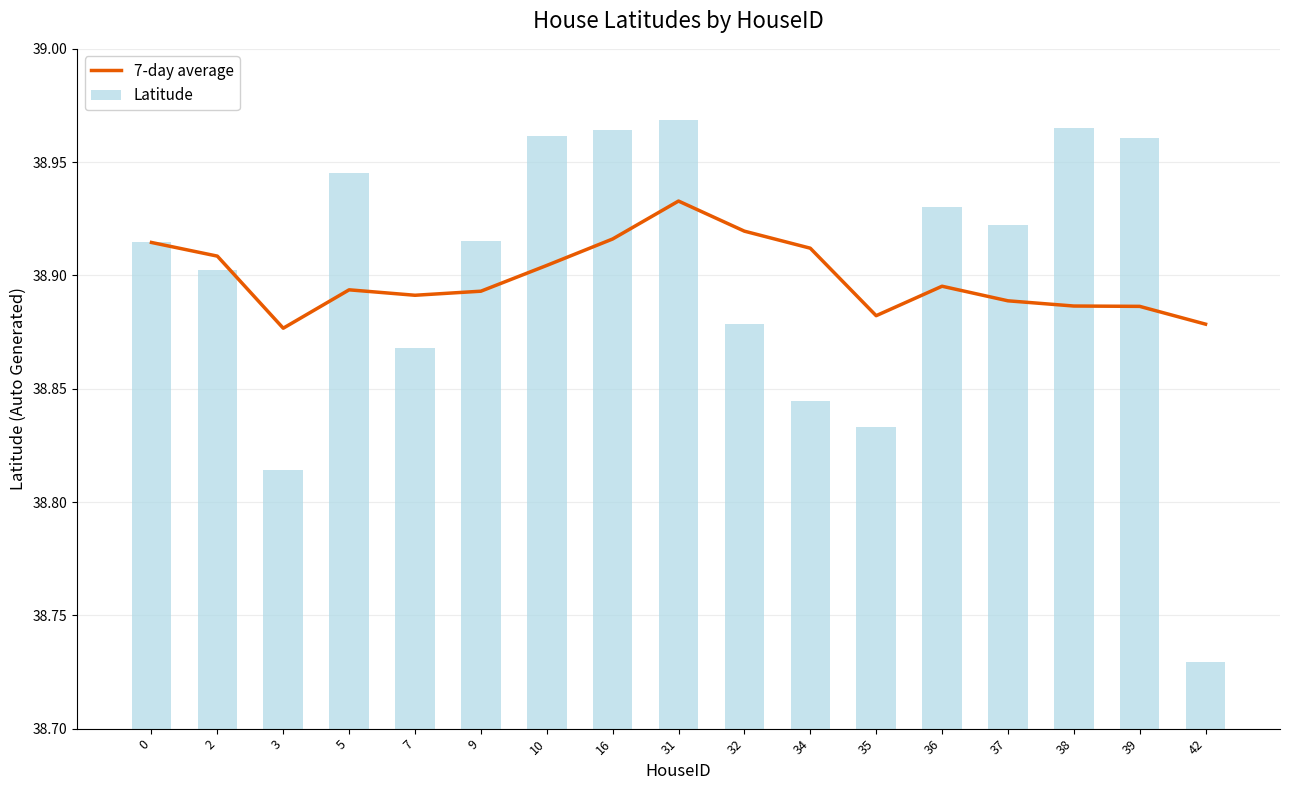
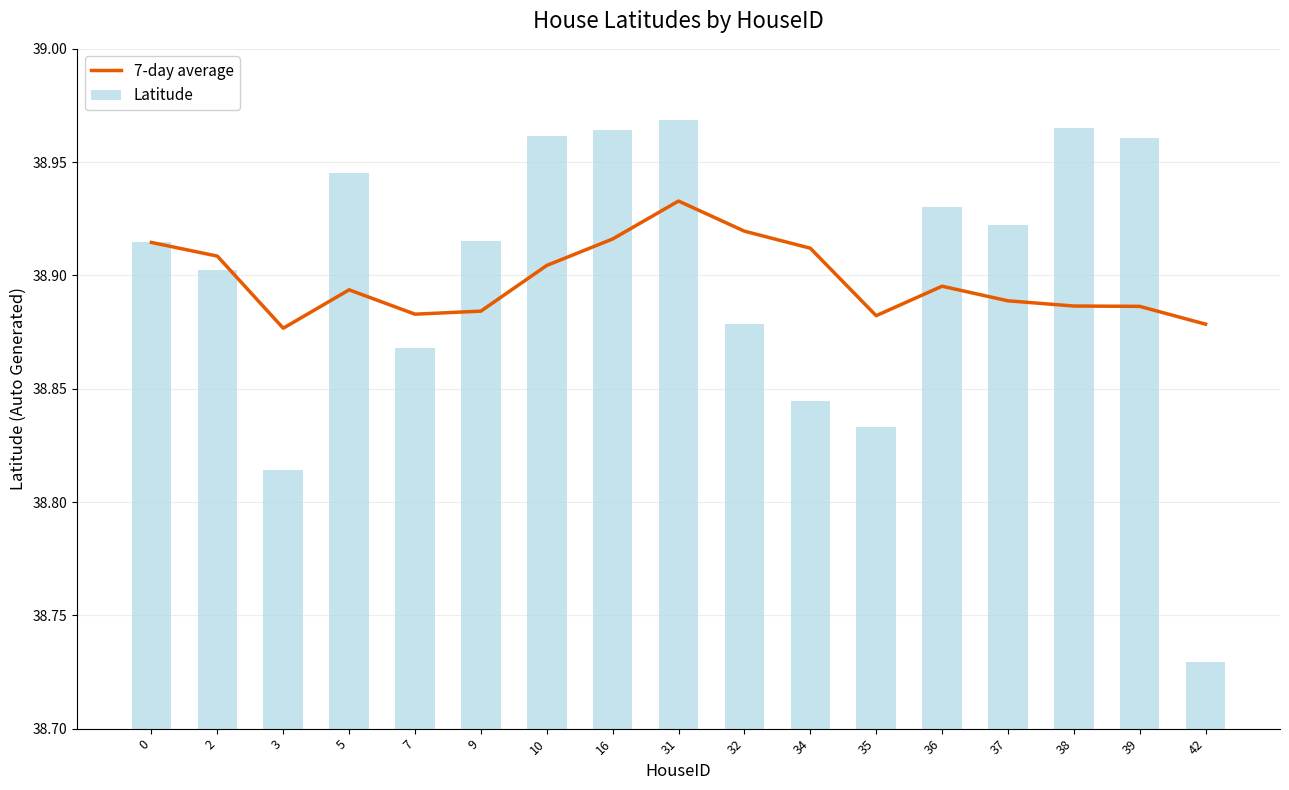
  {
    "7-day average": {
      "0": 38.915,
      "2": 38.909,
      "3": 38.877,
      "5": 38.894,
-     "7": 38.891,
-     "9": 38.893,
+     "7": 38.883,
+     "9": 38.884,
      "10": 38.904,
      "16": 38.916,
      "31": 38.933,
      "32": 38.920,
      "34": 38.912,
      "35": 38.882,
      "36": 38.895,
      "37": 38.889,
      "38": 38.886,
      "39": 38.886,
      "42": 38.878
    }
  }
